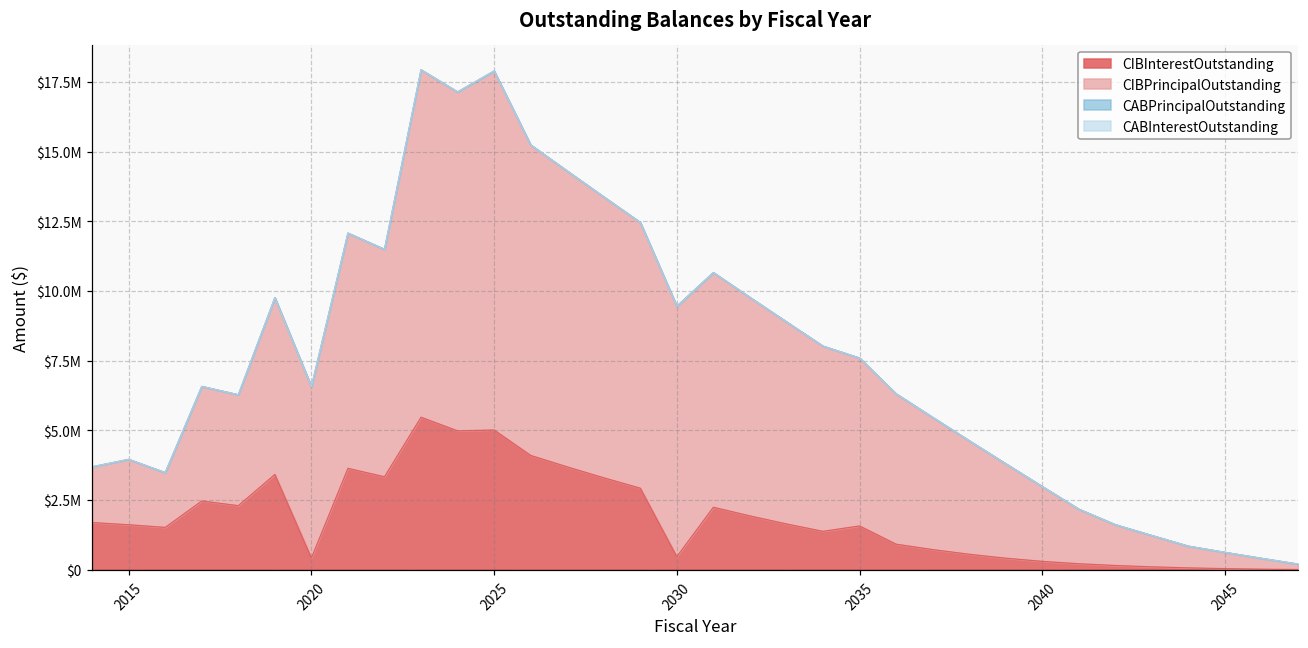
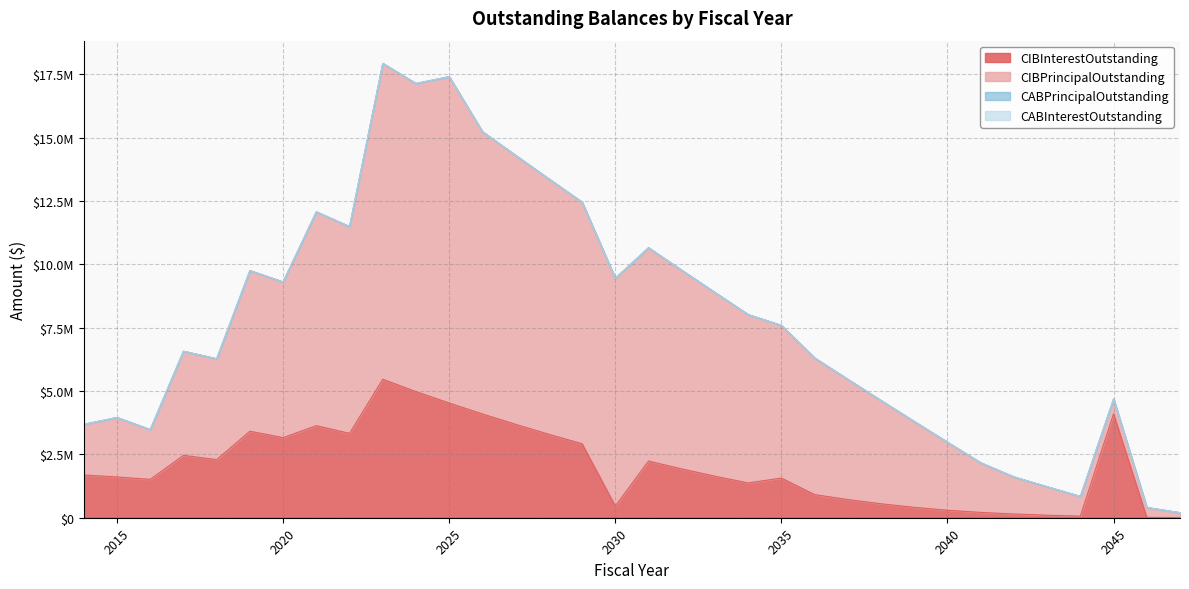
  {
    "CIBInterestOutstanding": {
      "2015": "$1600000",
-     "2020": "$400000",
-     "2025": "$5000000",
+     "2020": "$3200000",
+     "2025": "$4500000",
      "2030": "$500000",
      "2035": "$1600000",
      "2040": "$300000",
-     "2045": "$0"
+     "2045": "$4100000"
    }
  }
